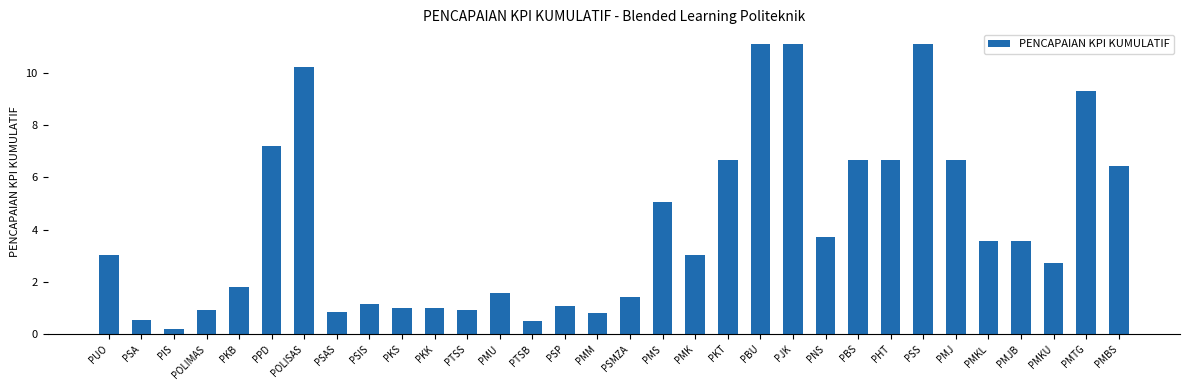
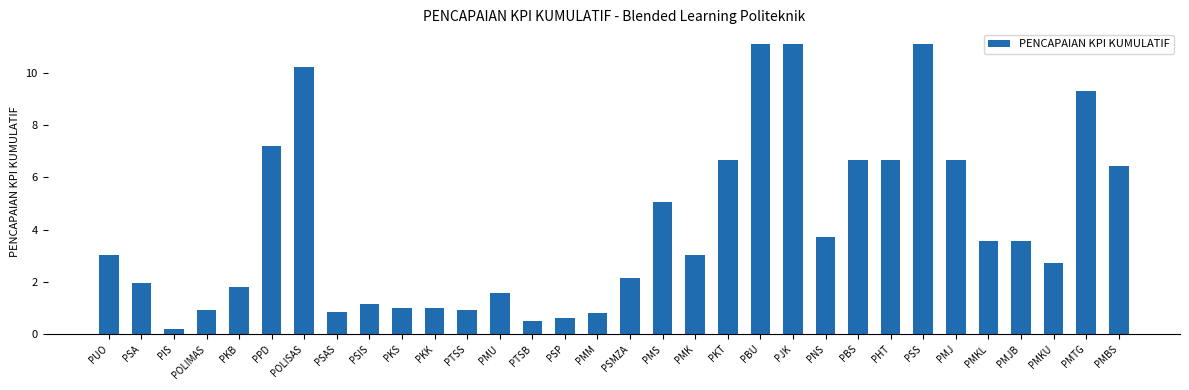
  {
    "PUO": 3.0,
-   "PSA": 0.5,
+   "PSA": 2.0,
    "PIS": 0.2,
    "POLIMAS": 0.9,
    "PKB": 1.8,
    "PPD": 7.2,
    "POLISAS": 10.2,
    "PSAS": 0.9,
    "PSIS": 1.2,
    "PKS": 1.0,
    "PKK": 1.0,
    "PTSS": 0.9,
    "PMU": 1.6,
    "PTSB": 0.5,
-   "PSP": 1.1,
+   "PSP": 0.6,
    "PMM": 0.8,
-   "PSMZA": 1.4,
+   "PSMZA": 2.2,
    "PMS": 5.1,
    "PMK": 3.0,
    "PKT": 6.7,
    "PBU": 11.1,
    "PJK": 11.1,
    "PNS": 3.7,
    "PBS": 6.7,
    "PHT": 6.7,
    "PSS": 11.1,
    "PMJ": 6.7,
    "PMKL": 3.6,
    "PMJB": 3.6,
    "PMKU": 2.7,
    "PMTG": 9.3,
    "PMBS": 6.5
  }
